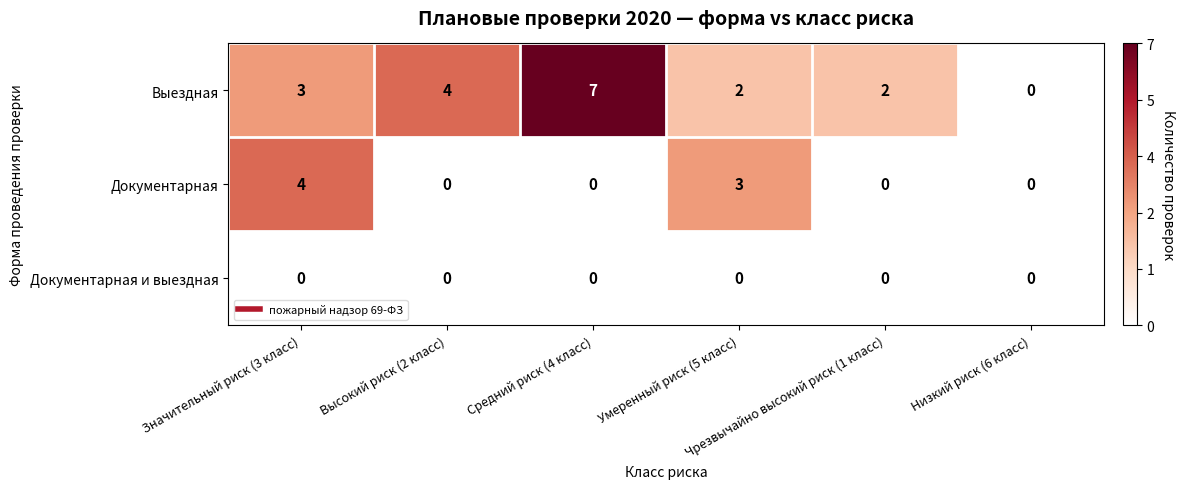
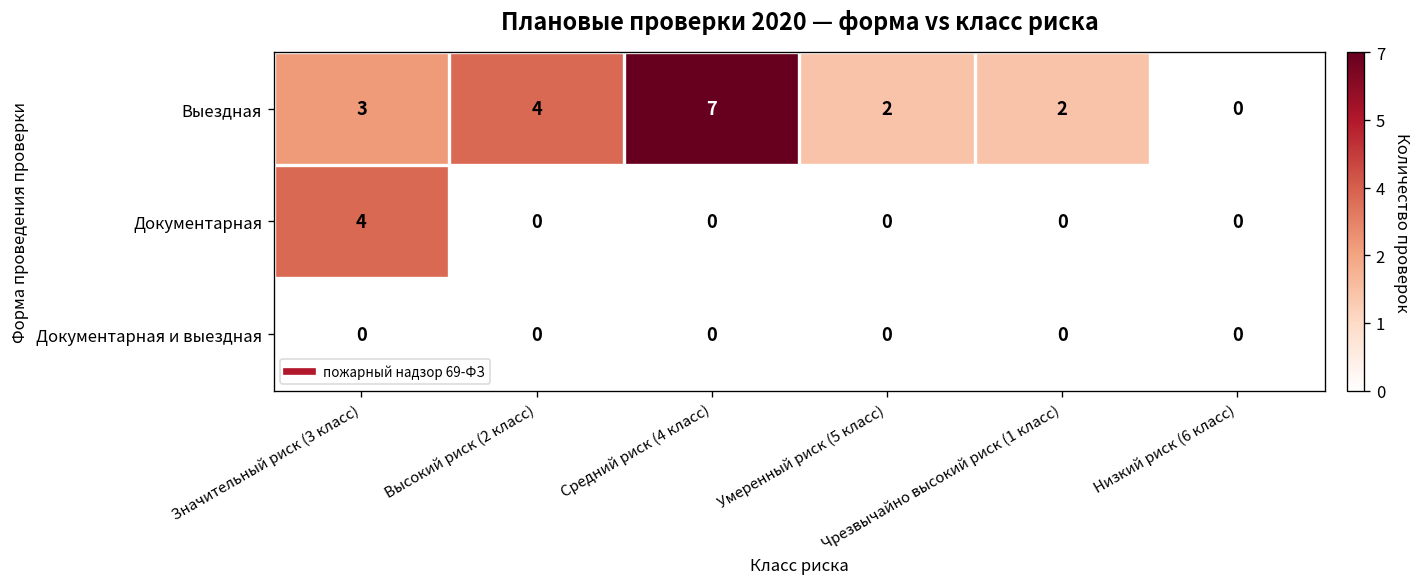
  {
    "Выездная": {
      "Значительный риск (3 класс)": 3,
      "Высокий риск (2 класс)": 4,
      "Средний риск (4 класс)": 7,
      "Умеренный риск (5 класс)": 2,
      "Чрезвычайно высокий риск (1 класс)": 2,
      "Низкий риск (6 класс)": 0
    },
    "Документарная": {
      "Значительный риск (3 класс)": 4,
      "Высокий риск (2 класс)": 0,
      "Средний риск (4 класс)": 0,
-     "Умеренный риск (5 класс)": 3,
+     "Умеренный риск (5 класс)": 0,
      "Чрезвычайно высокий риск (1 класс)": 0,
      "Низкий риск (6 класс)": 0
    },
    "Документарная и выездная": {
      "Значительный риск (3 класс)": 0,
      "Высокий риск (2 класс)": 0,
      "Средний риск (4 класс)": 0,
      "Умеренный риск (5 класс)": 0,
      "Чрезвычайно высокий риск (1 класс)": 0,
      "Низкий риск (6 класс)": 0
    }
  }
